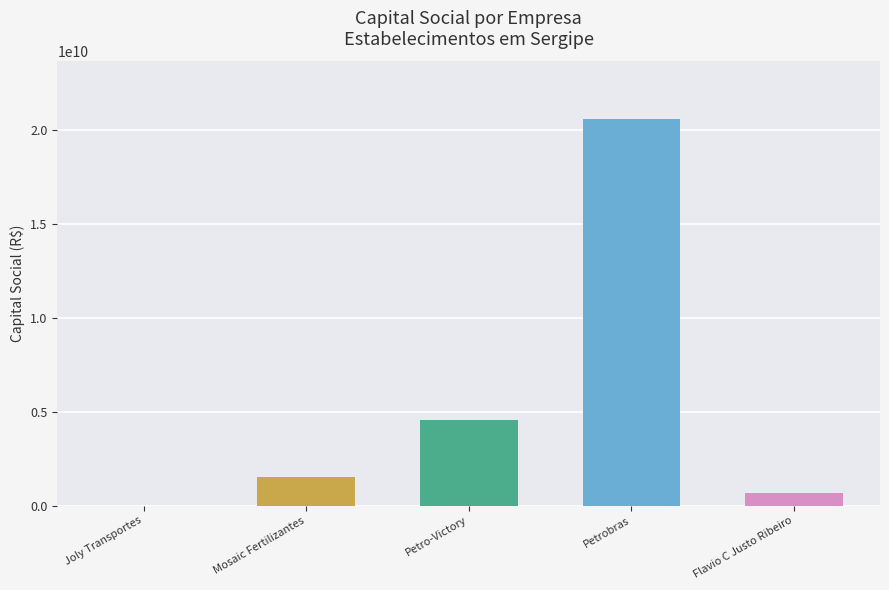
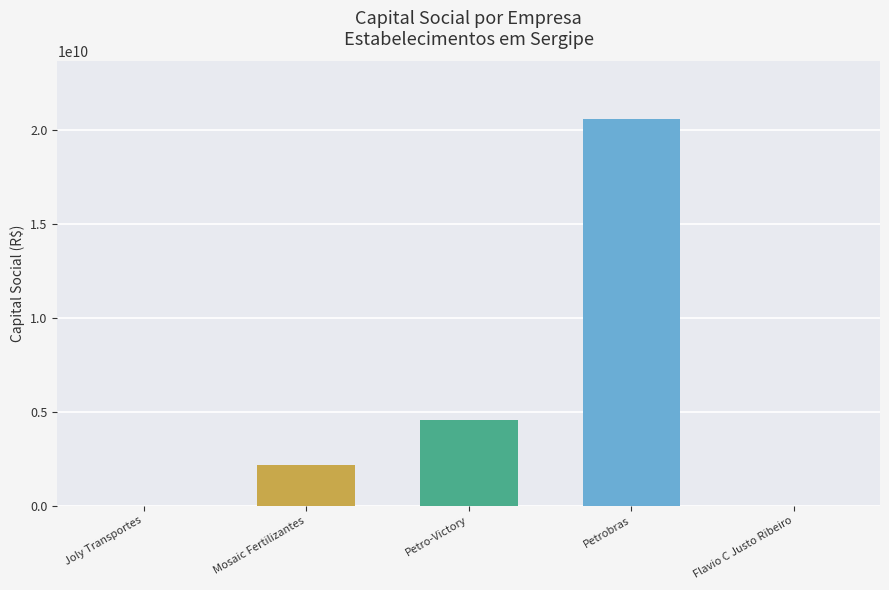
  {
-   "Mosaic Fertilizantes": 1500000000,
+   "Mosaic Fertilizantes": 2200000000,
    "Petro-Victory": 4600000000,
    "Petrobras": 20500000000,
-   "Flavio C Justo Ribeiro": 700000000
+   "Flavio C Justo Ribeiro": 0
  }
